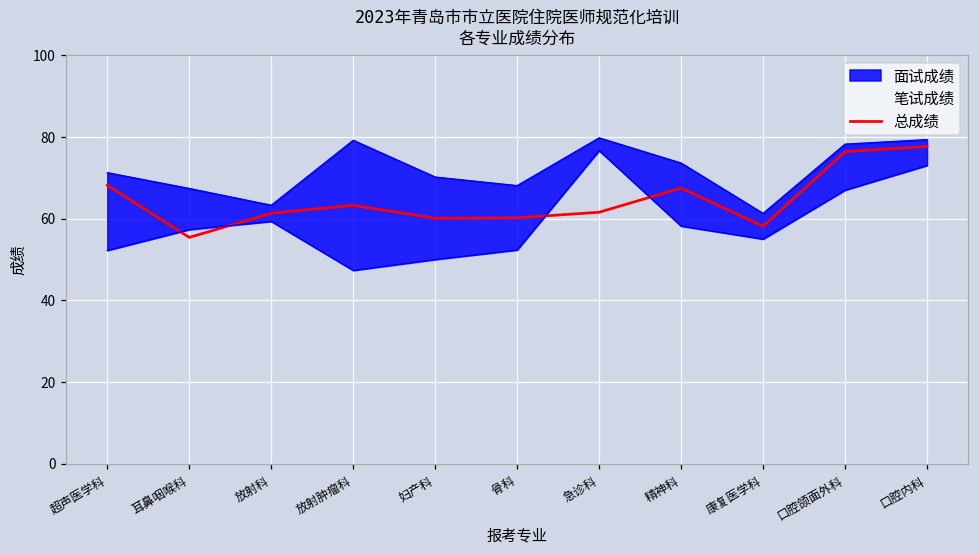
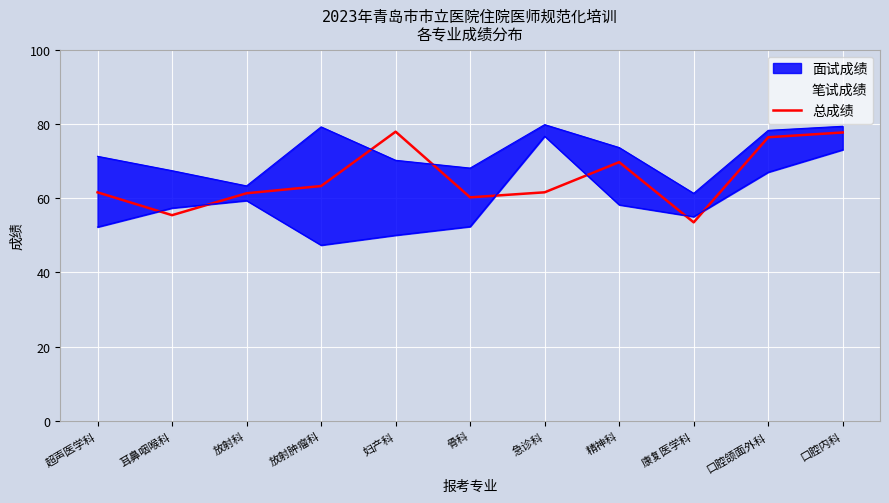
  {
    "总成绩": {
-     "超声医学科": 68,
+     "超声医学科": 62,
      "耳鼻咽喉科": 55,
      "放射科": 61,
      "放射肿瘤科": 63,
-     "妇产科": 60,
+     "妇产科": 78,
      "骨科": 60,
      "急诊科": 62,
-     "精神科": 68,
-     "康复医学科": 58,
+     "精神科": 70,
+     "康复医学科": 53,
      "口腔颌面外科": 76,
      "口腔内科": 78
    }
  }
